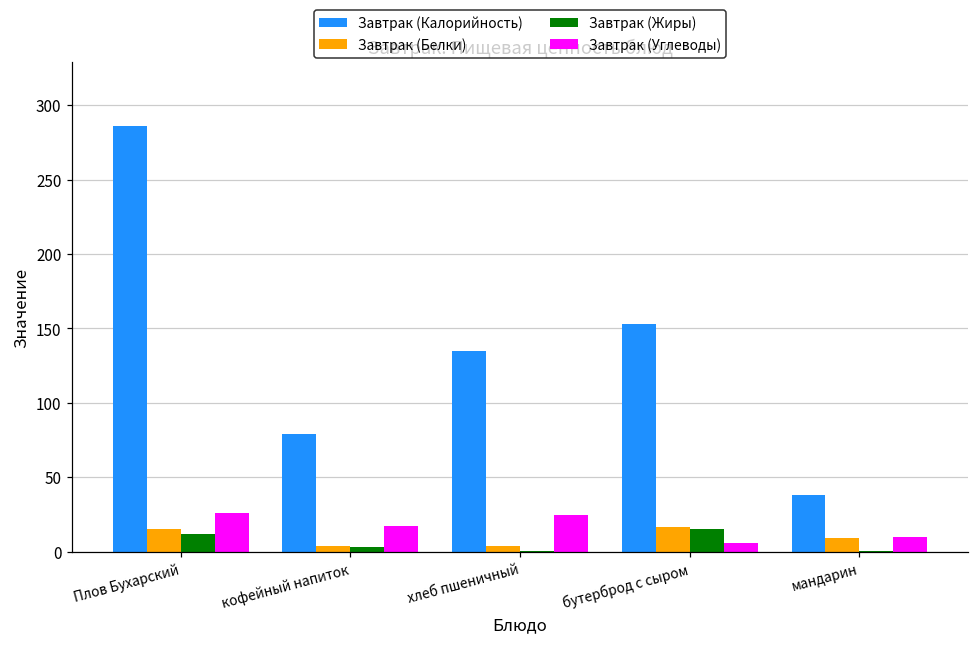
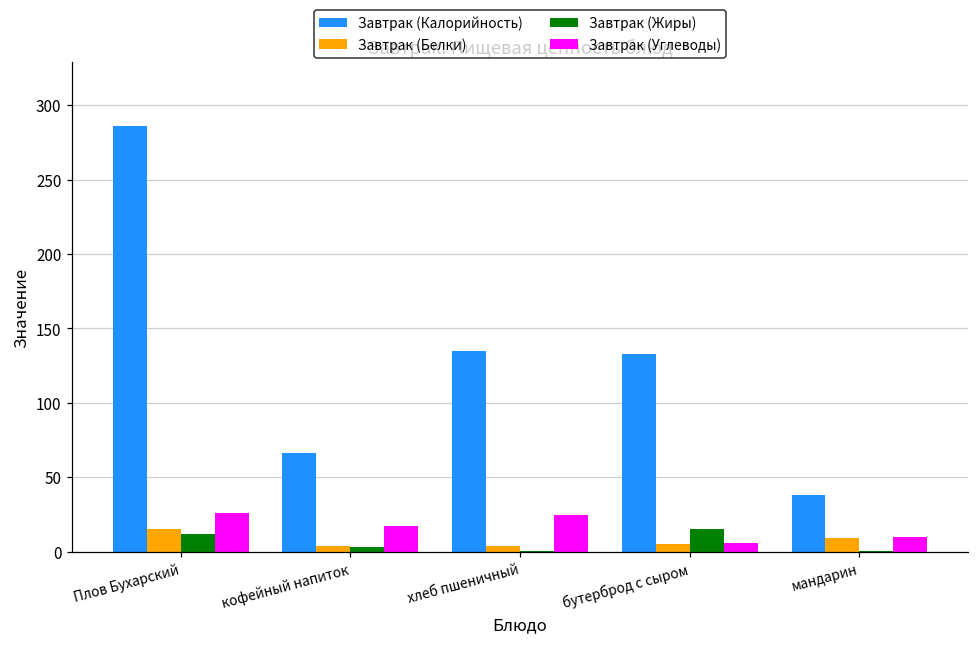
  {
    "Завтрак (Калорийность)": {
      "Плов Бухарский": 286,
-     "кофейный напиток": 79,
+     "кофейный напиток": 66,
      "хлеб пшеничный": 135,
-     "бутерброд с сыром": 153,
+     "бутерброд с сыром": 133,
      "мандарин": 38
    },
    "Завтрак (Белки)": {
      "Плов Бухарский": 15,
      "кофейный напиток": 4,
      "хлеб пшеничный": 4,
-     "бутерброд с сыром": 17,
+     "бутерброд с сыром": 5,
      "мандарин": 9
    },
    "Завтрак (Жиры)": {
      "Плов Бухарский": 12,
      "кофейный напиток": 3,
      "бутерброд с сыром": 15
    },
    "Завтрак (Углеводы)": {
      "Плов Бухарский": 26,
      "кофейный напиток": 17,
      "хлеб пшеничный": 25,
      "бутерброд с сыром": 6,
      "мандарин": 10
    }
  }
